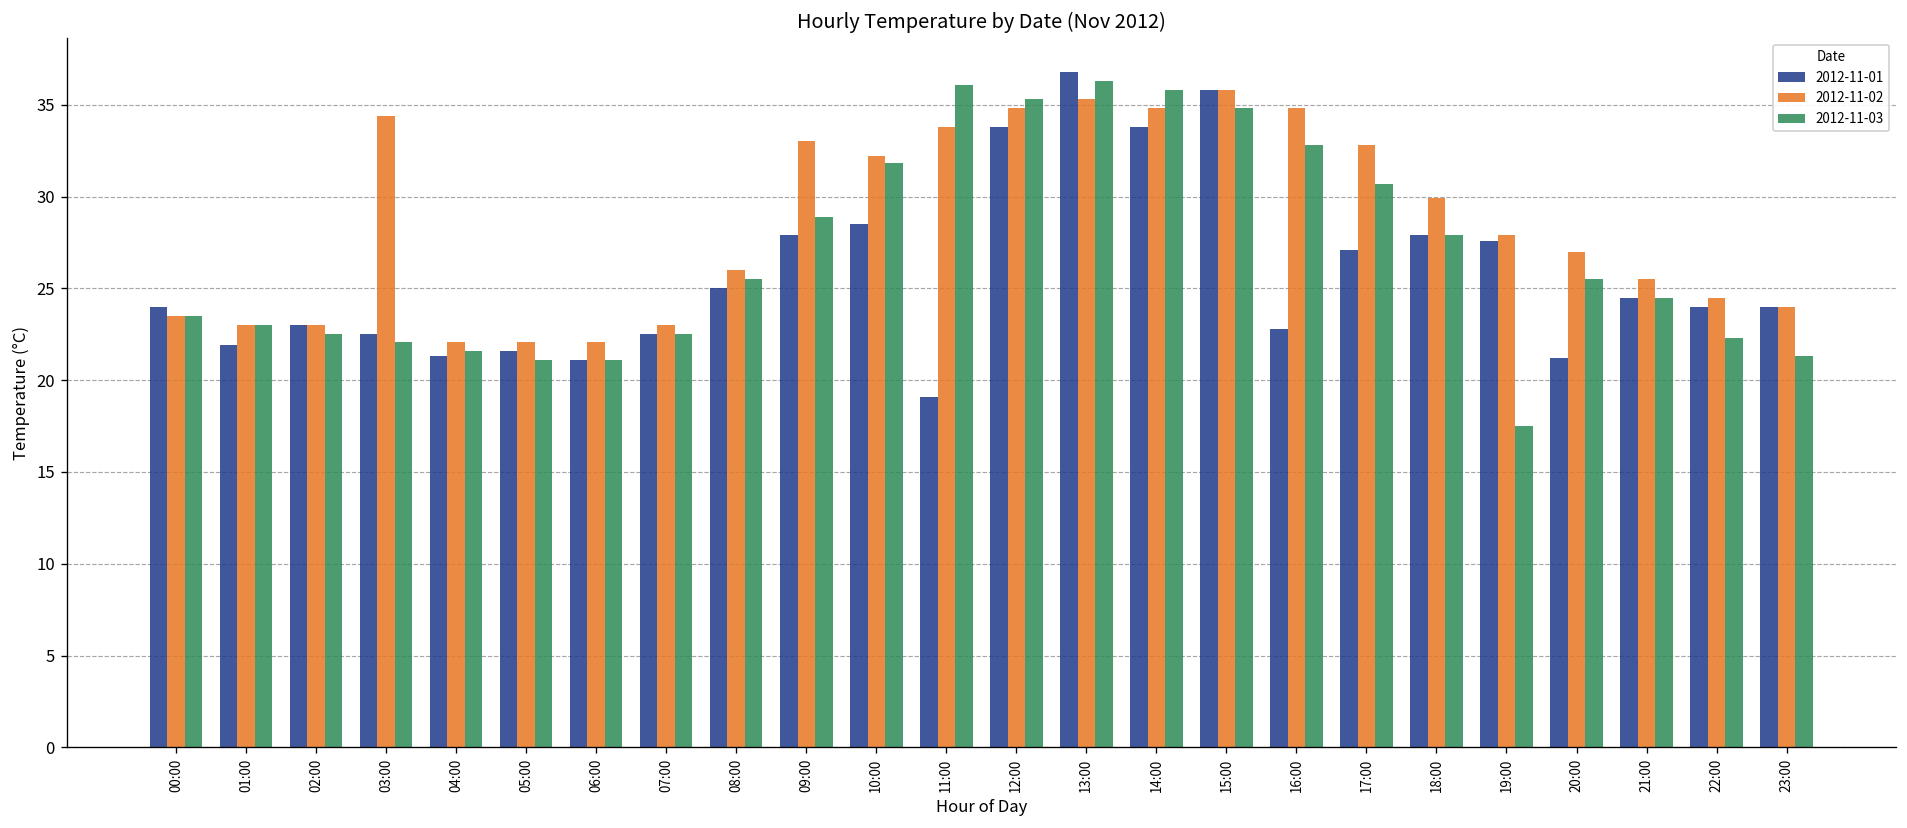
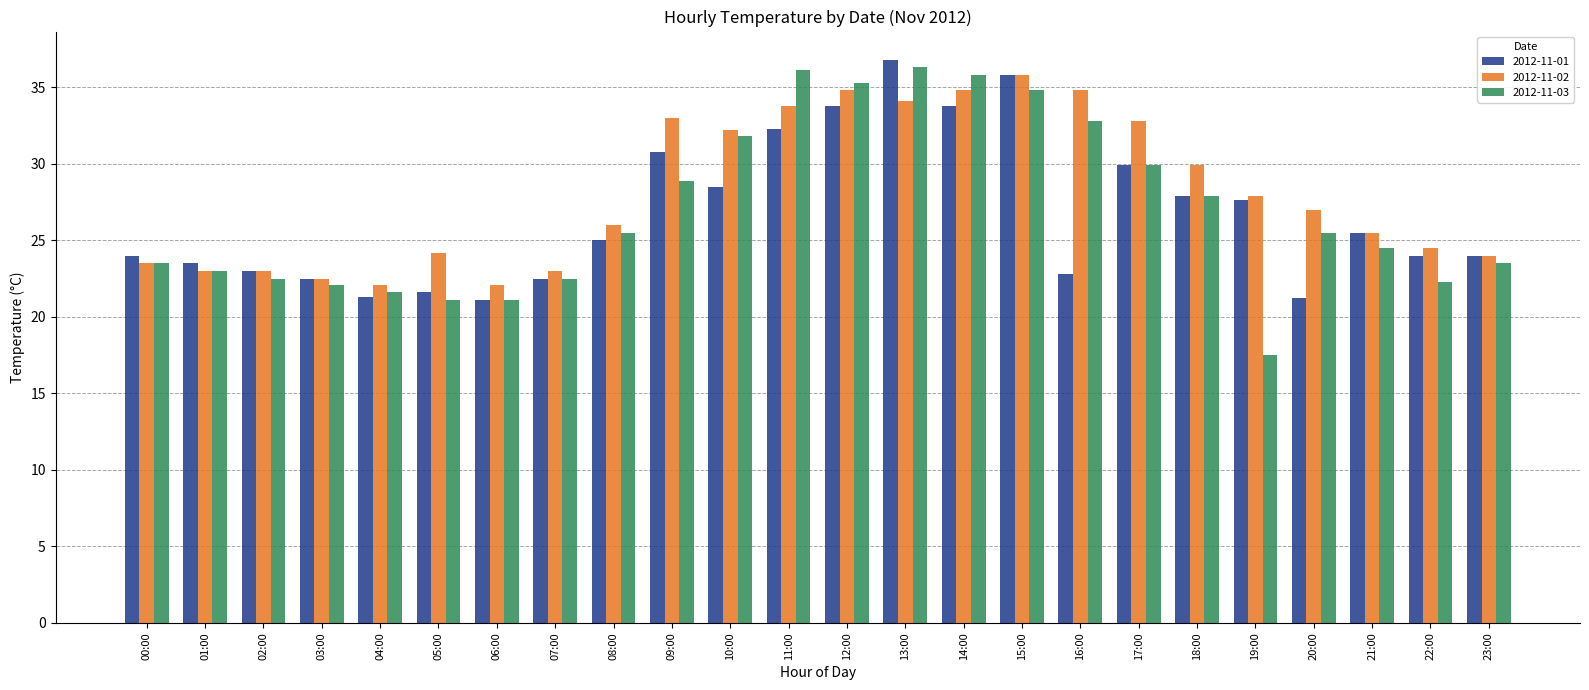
  {
    "2012-11-01": {
      "00:00": 24.0,
-     "01:00": 21.9,
+     "01:00": 23.5,
      "02:00": 23.0,
      "03:00": 22.5,
      "04:00": 21.3,
      "05:00": 21.6,
      "06:00": 21.1,
      "07:00": 22.5,
      "08:00": 25.0,
-     "09:00": 27.9,
+     "09:00": 30.8,
      "10:00": 28.5,
-     "11:00": 19.1,
+     "11:00": 32.3,
      "12:00": 33.8,
      "13:00": 36.8,
      "14:00": 33.8,
      "15:00": 35.8,
      "16:00": 22.8,
-     "17:00": 27.1,
+     "17:00": 29.9,
      "18:00": 27.9,
      "19:00": 27.6,
      "20:00": 21.2,
-     "21:00": 24.5,
+     "21:00": 25.5,
      "22:00": 24.0,
      "23:00": 24.0
    },
    "2012-11-02": {
      "00:00": 23.5,
      "01:00": 23.0,
      "02:00": 23.0,
-     "03:00": 34.4,
+     "03:00": 22.5,
      "04:00": 22.1,
-     "05:00": 22.1,
+     "05:00": 24.2,
      "06:00": 22.1,
      "07:00": 23.0,
      "08:00": 26.0,
      "09:00": 33.0,
      "10:00": 32.2,
      "11:00": 33.8,
      "12:00": 34.8,
-     "13:00": 35.3,
+     "13:00": 34.1,
      "14:00": 34.8,
      "15:00": 35.8,
      "16:00": 34.8,
      "17:00": 32.8,
      "18:00": 29.9,
      "19:00": 27.9,
      "20:00": 27.0,
      "21:00": 25.5,
      "22:00": 24.5,
      "23:00": 24.0
    },
    "2012-11-03": {
      "00:00": 23.5,
      "01:00": 23.0,
      "02:00": 22.5,
      "03:00": 22.1,
      "04:00": 21.6,
      "05:00": 21.1,
      "06:00": 21.1,
      "07:00": 22.5,
      "08:00": 25.5,
      "09:00": 28.9,
      "10:00": 31.8,
      "11:00": 36.1,
      "12:00": 35.3,
      "13:00": 36.3,
      "14:00": 35.8,
      "15:00": 34.8,
      "16:00": 32.8,
-     "17:00": 30.7,
+     "17:00": 29.9,
      "18:00": 27.9,
      "19:00": 17.5,
      "20:00": 25.5,
      "21:00": 24.5,
      "22:00": 22.3,
-     "23:00": 21.3
+     "23:00": 23.5
    }
  }
